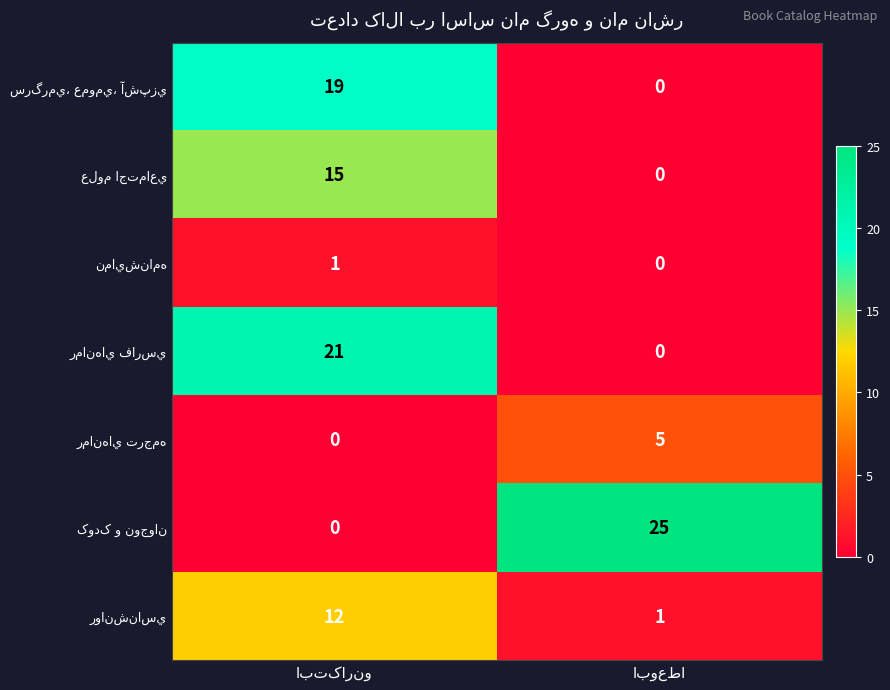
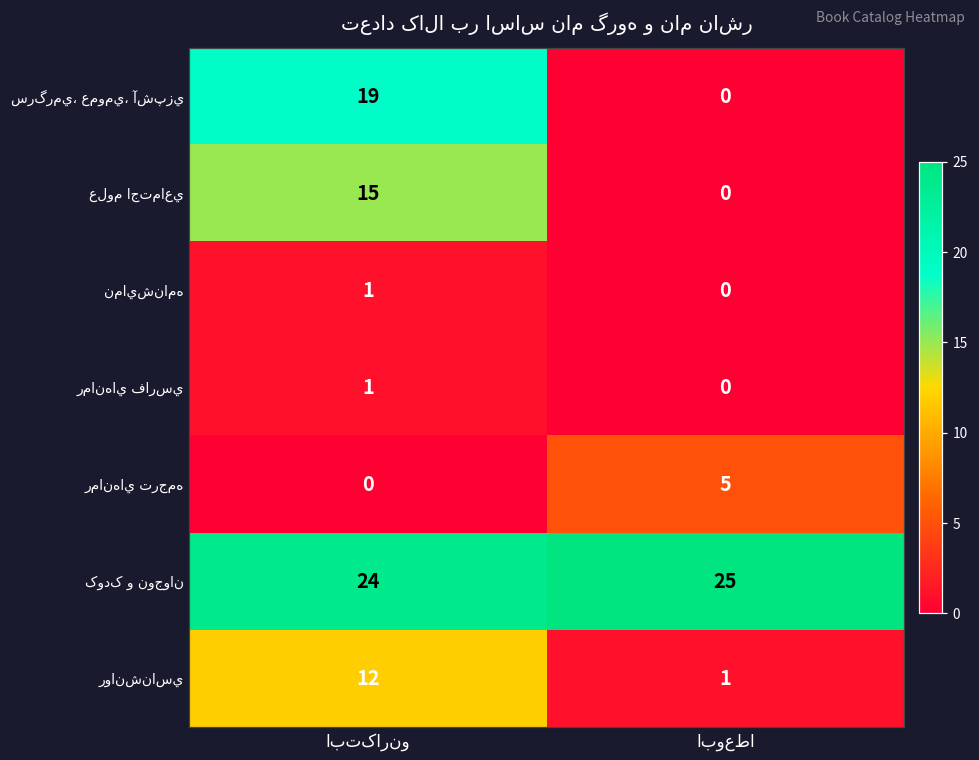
  {
    "سرگرمي، عمومي، آشپزي": {
      "ابتکارنو": 19,
      "ابوعطا": 0
    },
    "علوم اجتماعي": {
      "ابتکارنو": 15,
      "ابوعطا": 0
    },
    "نمايشنامه": {
      "ابتکارنو": 1,
      "ابوعطا": 0
    },
    "رمان‌هاي فارسي": {
-     "ابتکارنو": 21,
+     "ابتکارنو": 1,
      "ابوعطا": 0
    },
    "رمان‌هاي ترجمه": {
      "ابتکارنو": 0,
      "ابوعطا": 5
    },
    "کودک و نوجوان": {
-     "ابتکارنو": 0,
+     "ابتکارنو": 24,
      "ابوعطا": 25
    },
    "روان‌شناسي": {
      "ابتکارنو": 12,
      "ابوعطا": 1
    }
  }
